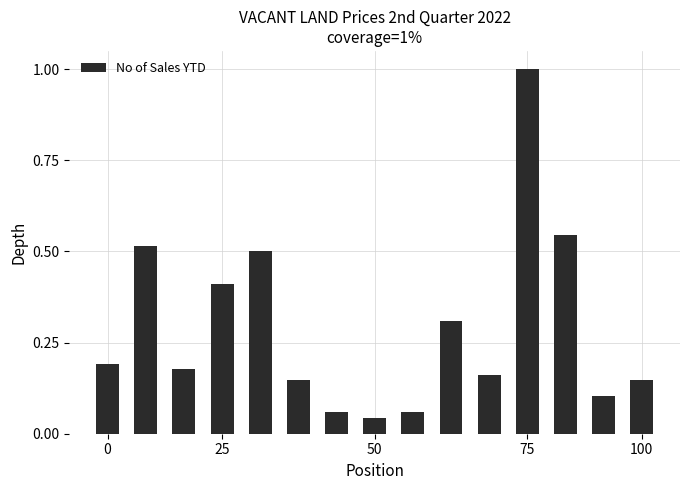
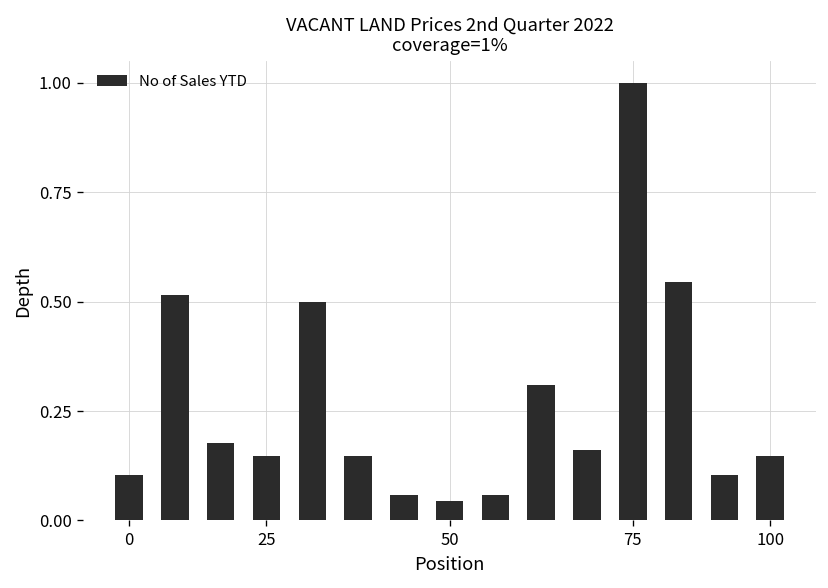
  {
-   "0": 0.19,
-   "25": 0.41,
+   "0": 0.10,
+   "25": 0.15,
    "50": 0.04,
    "75": 1.00,
    "100": 0.15
  }
